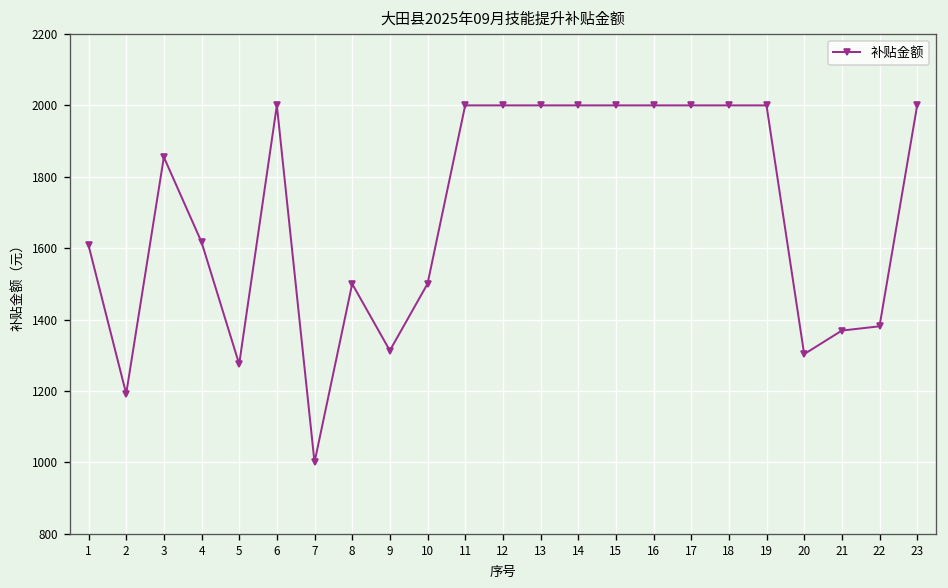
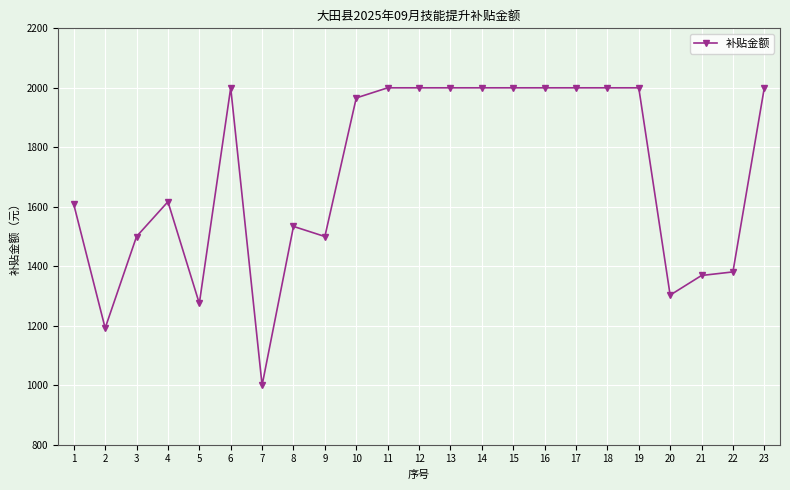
  {
    "1": 1610,
    "2": 1190,
-   "3": 1860,
+   "3": 1500,
    "4": 1620,
    "5": 1280,
    "6": 2000,
    "7": 1000,
-   "8": 1500,
-   "9": 1310,
-   "10": 1500,
+   "8": 1530,
+   "9": 1500,
+   "10": 1970,
    "11": 2000,
    "12": 2000,
    "13": 2000,
    "14": 2000,
    "15": 2000,
    "16": 2000,
    "17": 2000,
    "18": 2000,
    "19": 2000,
    "20": 1300,
    "21": 1370,
    "22": 1380,
    "23": 2000
  }
